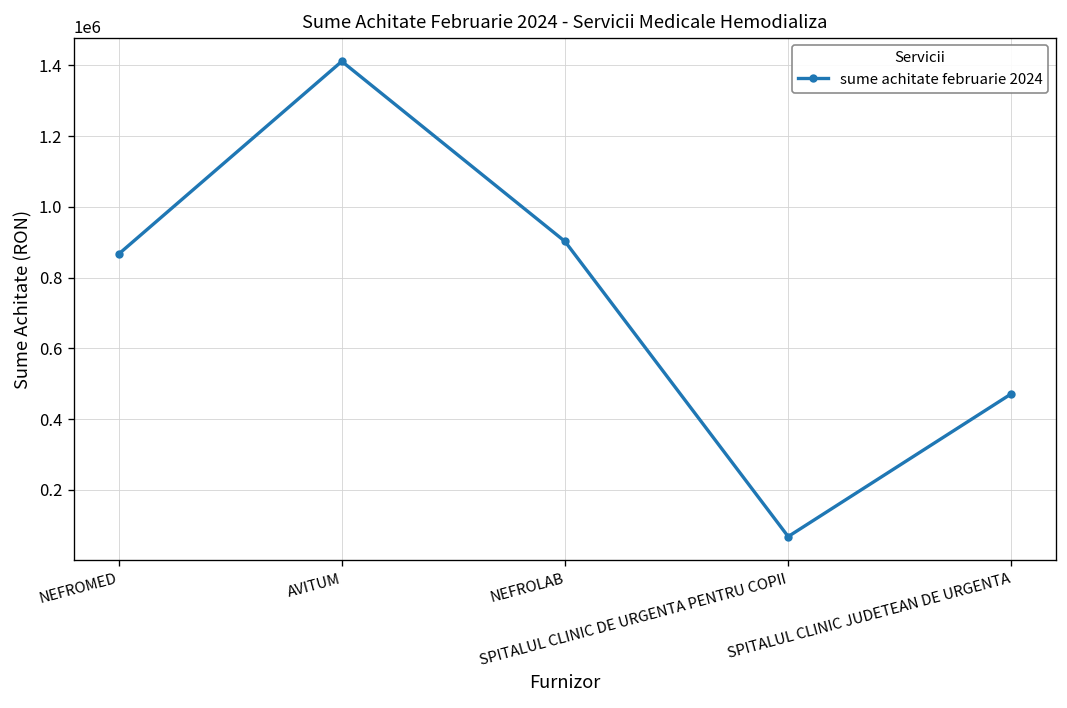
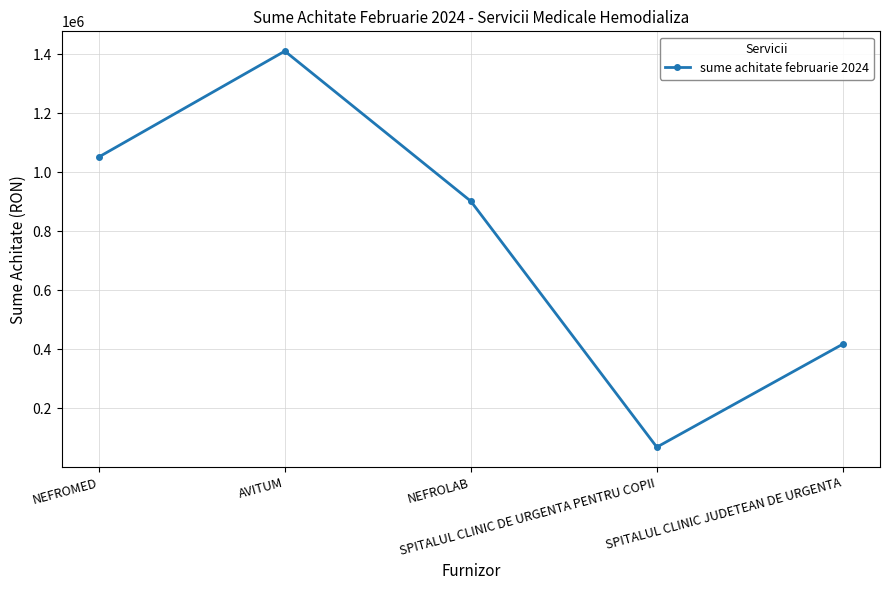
  {
-   "NEFROMED": 870000,
+   "NEFROMED": 1050000,
    "AVITUM": 1410000,
    "NEFROLAB": 900000,
    "SPITALUL CLINIC DE URGENTA PENTRU COPII": 70000,
-   "SPITALUL CLINIC JUDETEAN DE URGENTA": 470000
+   "SPITALUL CLINIC JUDETEAN DE URGENTA": 420000
  }
